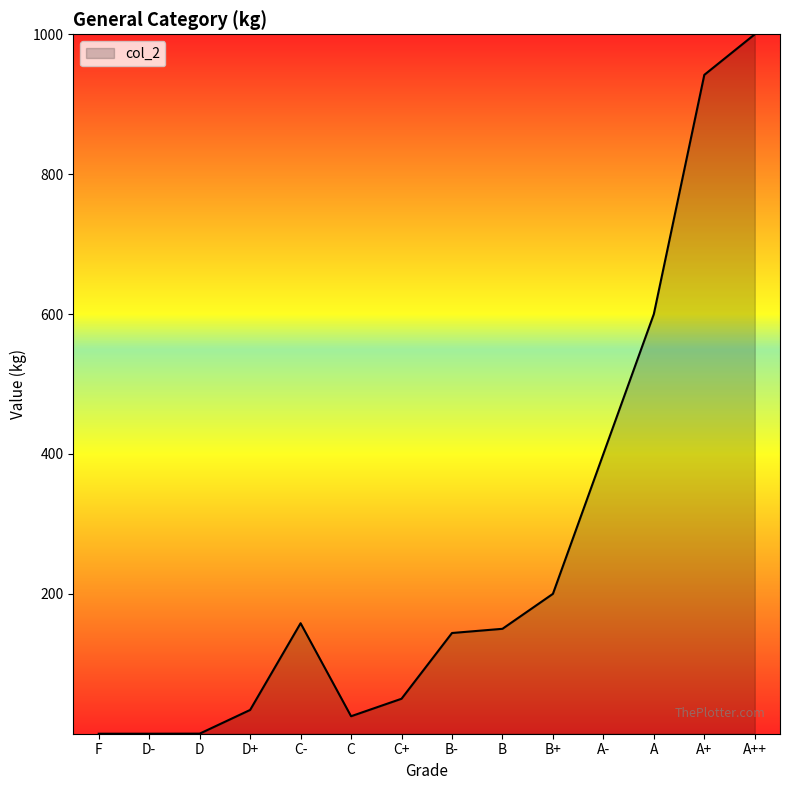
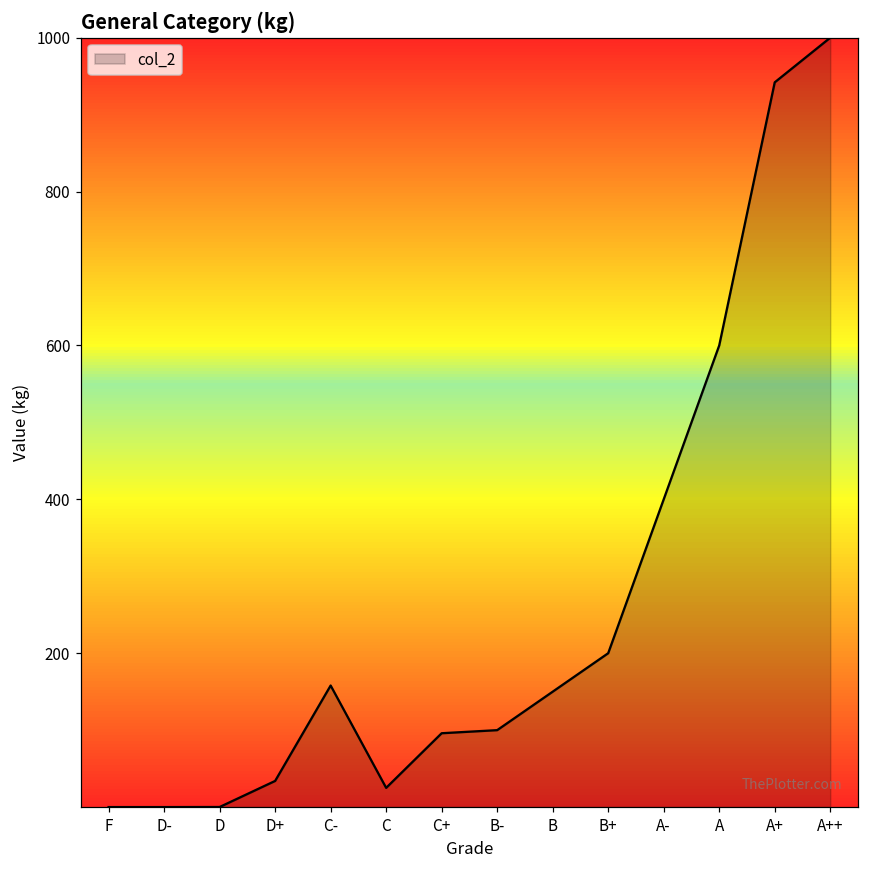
  {
    "F": 0,
    "D-": 0,
    "D": 0,
    "D+": 30,
    "C-": 160,
    "C": 30,
-   "C+": 50,
-   "B-": 140,
+   "C+": 100,
+   "B-": 100,
    "B": 150,
    "B+": 200,
    "A-": 400,
    "A": 600,
    "A+": 940,
    "A++": 1000
  }
